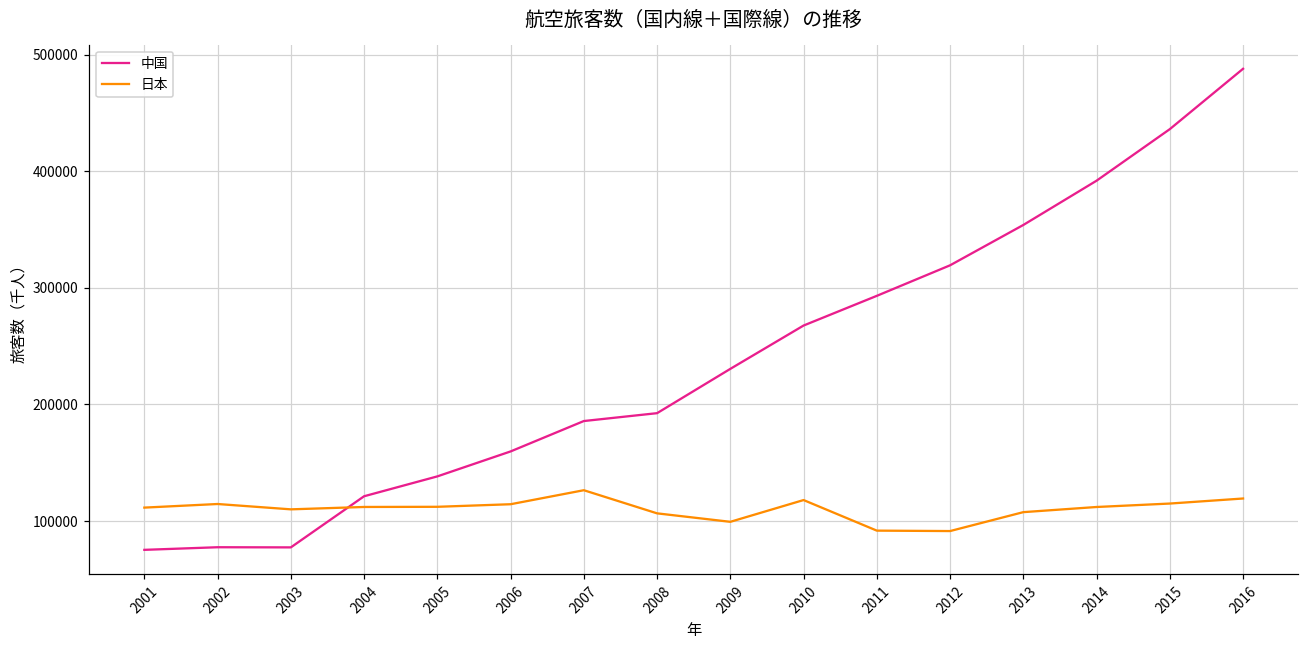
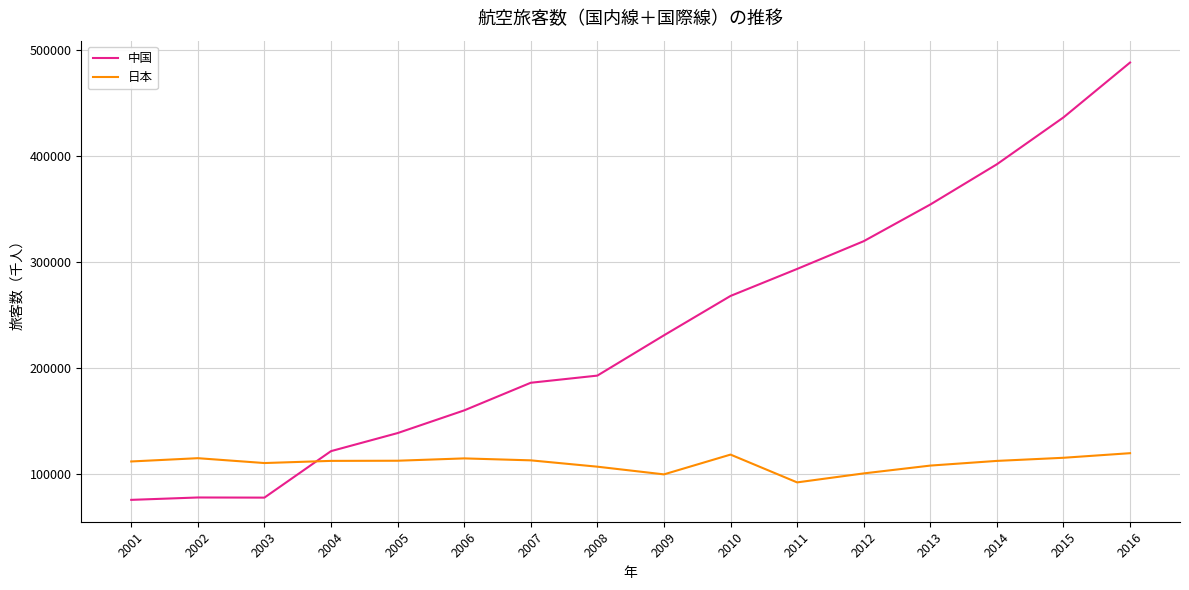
  {
    "中国": {
      "2001": 75000,
      "2002": 77000,
      "2003": 77000,
      "2004": 121000,
      "2005": 138000,
      "2006": 160000,
      "2007": 186000,
      "2008": 193000,
      "2009": 231000,
      "2010": 268000,
      "2011": 293000,
      "2012": 319000,
      "2013": 354000,
      "2014": 392000,
      "2015": 436000,
      "2016": 488000
    },
    "日本": {
      "2001": 111000,
      "2002": 115000,
      "2003": 110000,
      "2004": 112000,
      "2005": 112000,
      "2006": 114000,
-     "2007": 126000,
+     "2007": 113000,
      "2008": 107000,
      "2009": 99000,
      "2010": 118000,
      "2011": 92000,
-     "2012": 91000,
+     "2012": 100000,
      "2013": 108000,
      "2014": 112000,
      "2015": 115000,
      "2016": 119000
    }
  }
